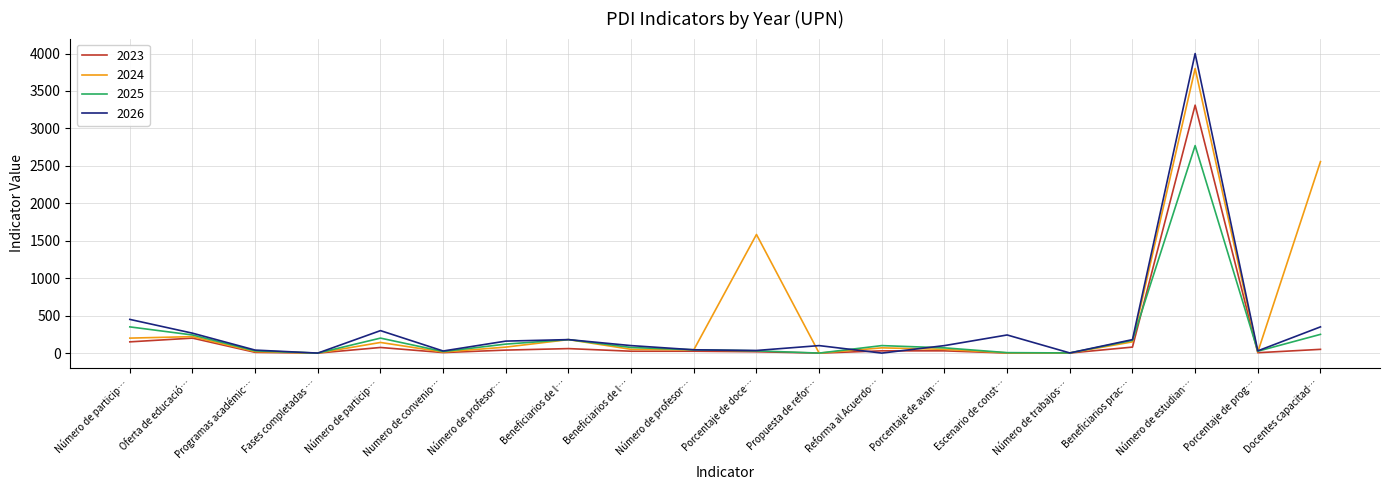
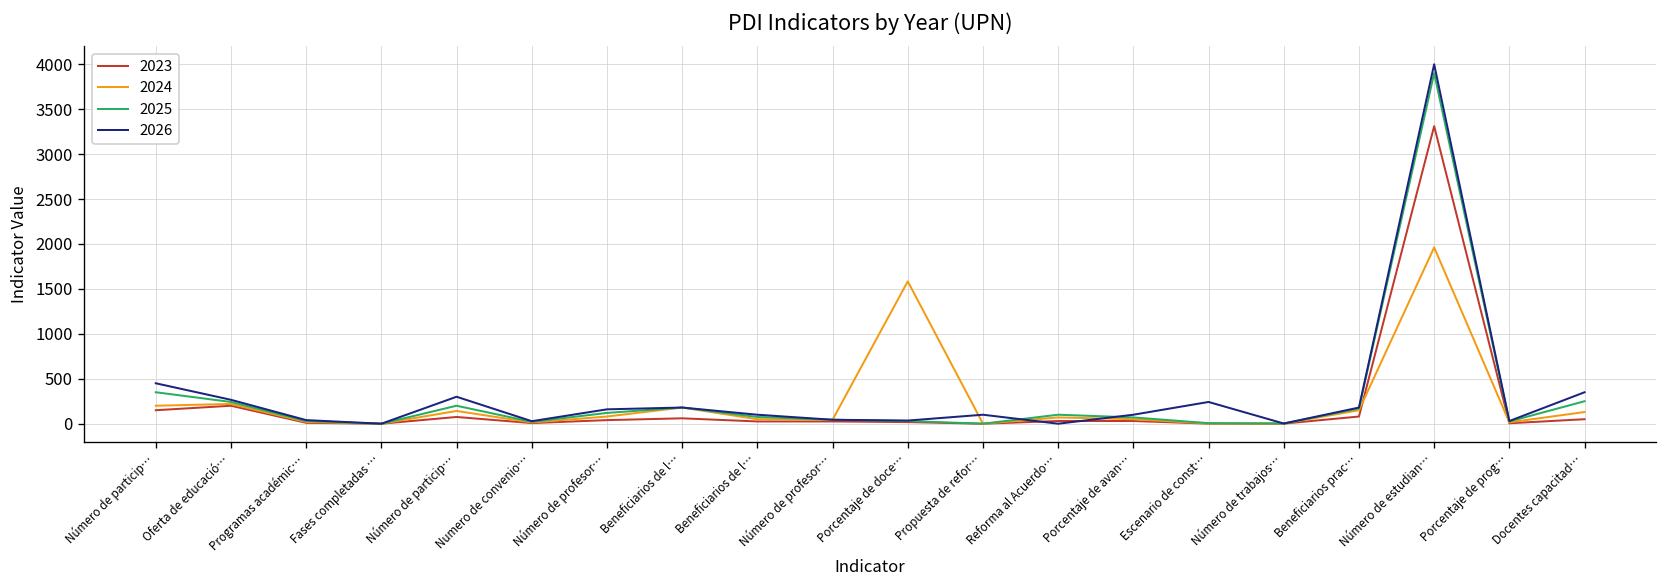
  {
    "2023": {
      "Beneficiarios prac…": 100,
      "Número de estudian…": 3300,
      "Docentes capacitad…": 100
    },
    "2024": {
      "Porcentaje de doce…": 1600,
-     "Número de estudian…": 3800,
-     "Docentes capacitad…": 2600
+     "Número de estudian…": 2000,
+     "Docentes capacitad…": 100
    },
    "2025": {
-     "Número de estudian…": 2800,
+     "Número de estudian…": 3900,
      "Docentes capacitad…": 300
    },
    "2026": {
      "Propuesta de refor…": 100,
      "Escenario de const…": 200,
      "Número de estudian…": 4000,
      "Docentes capacitad…": 400
    }
  }
